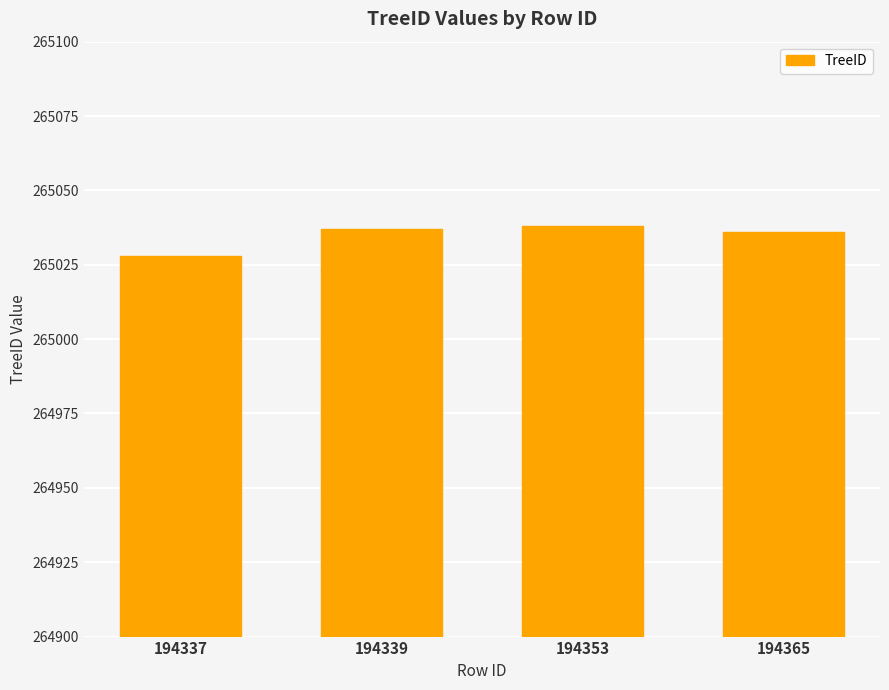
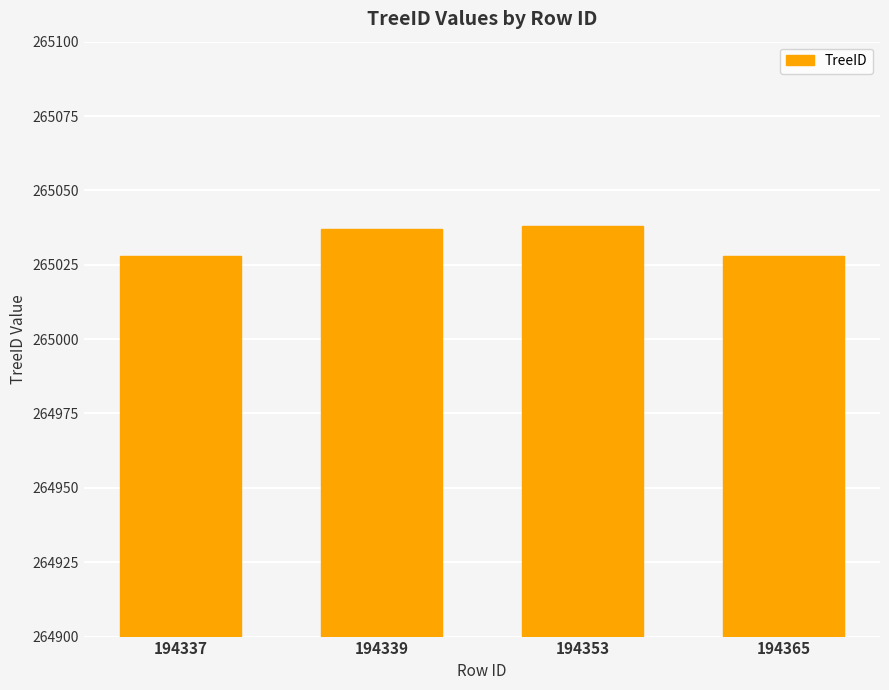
  {
    "194337": 265028,
    "194339": 265037,
    "194353": 265038,
-   "194365": 265036
+   "194365": 265028
  }
